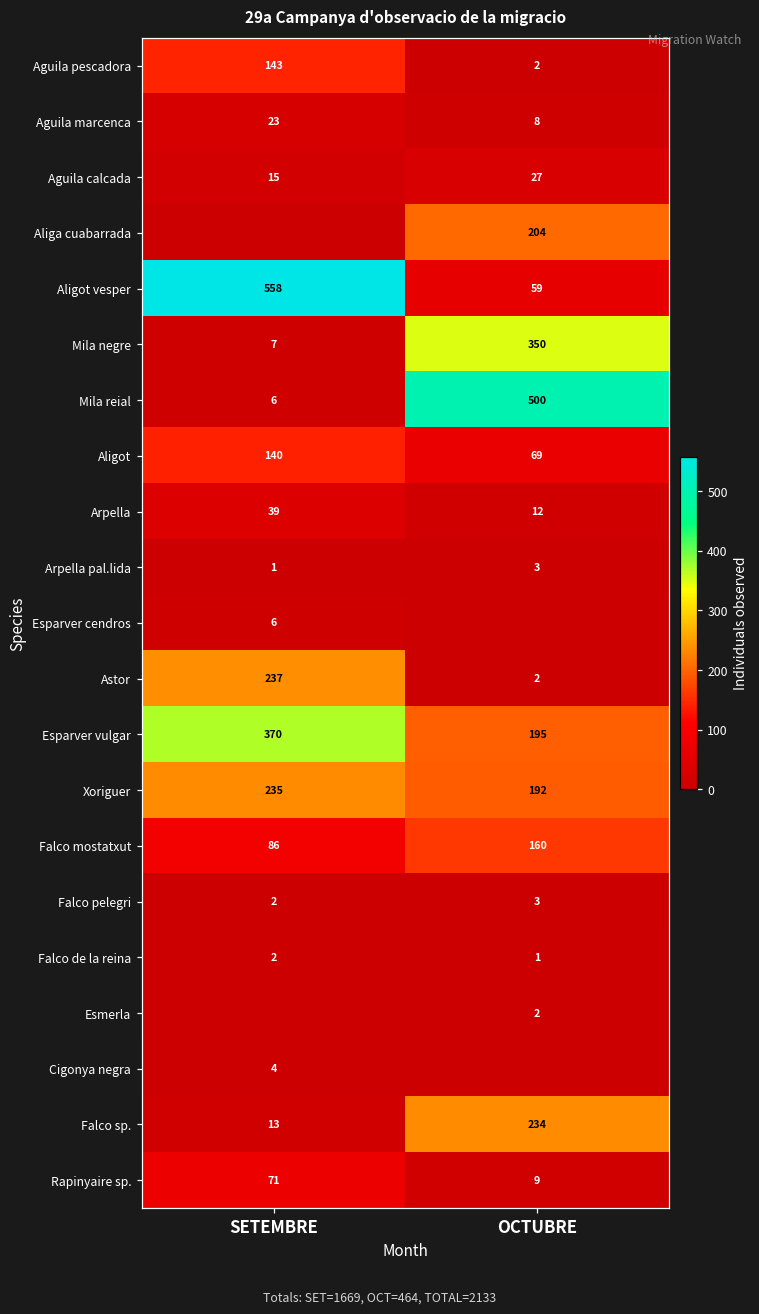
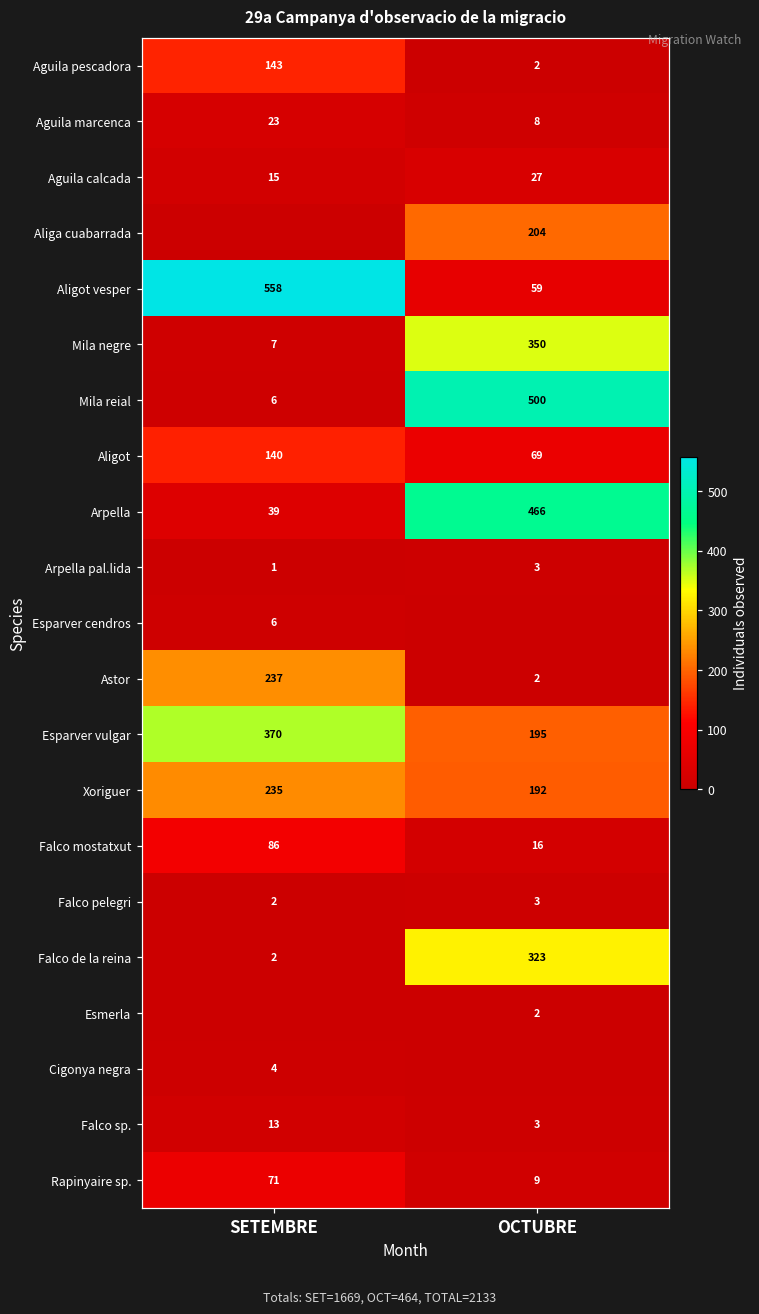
  {
    "Aguila pescadora": {
      "SETEMBRE": 143,
      "OCTUBRE": 2
    },
    "Aguila marcenca": {
      "SETEMBRE": 23,
      "OCTUBRE": 8
    },
    "Aguila calcada": {
      "SETEMBRE": 15,
      "OCTUBRE": 27
    },
    "Aliga cuabarrada": {
      "OCTUBRE": 204
    },
    "Aligot vesper": {
      "SETEMBRE": 558,
      "OCTUBRE": 59
    },
    "Mila negre": {
      "SETEMBRE": 7,
      "OCTUBRE": 350
    },
    "Mila reial": {
      "SETEMBRE": 6,
      "OCTUBRE": 500
    },
    "Aligot": {
      "SETEMBRE": 140,
      "OCTUBRE": 69
    },
    "Arpella": {
      "SETEMBRE": 39,
-     "OCTUBRE": 12
+     "OCTUBRE": 466
    },
    "Arpella pal.lida": {
      "SETEMBRE": 1,
      "OCTUBRE": 3
    },
    "Esparver cendros": {
      "SETEMBRE": 6
    },
    "Astor": {
      "SETEMBRE": 237,
      "OCTUBRE": 2
    },
    "Esparver vulgar": {
      "SETEMBRE": 370,
      "OCTUBRE": 195
    },
    "Xoriguer": {
      "SETEMBRE": 235,
      "OCTUBRE": 192
    },
    "Falco mostatxut": {
      "SETEMBRE": 86,
-     "OCTUBRE": 160
+     "OCTUBRE": 16
    },
    "Falco pelegri": {
      "SETEMBRE": 2,
      "OCTUBRE": 3
    },
    "Falco de la reina": {
      "SETEMBRE": 2,
-     "OCTUBRE": 1
+     "OCTUBRE": 323
    },
    "Esmerla": {
      "OCTUBRE": 2
    },
    "Cigonya negra": {
      "SETEMBRE": 4
    },
    "Falco sp.": {
      "SETEMBRE": 13,
-     "OCTUBRE": 234
+     "OCTUBRE": 3
    },
    "Rapinyaire sp.": {
      "SETEMBRE": 71,
      "OCTUBRE": 9
    }
  }
